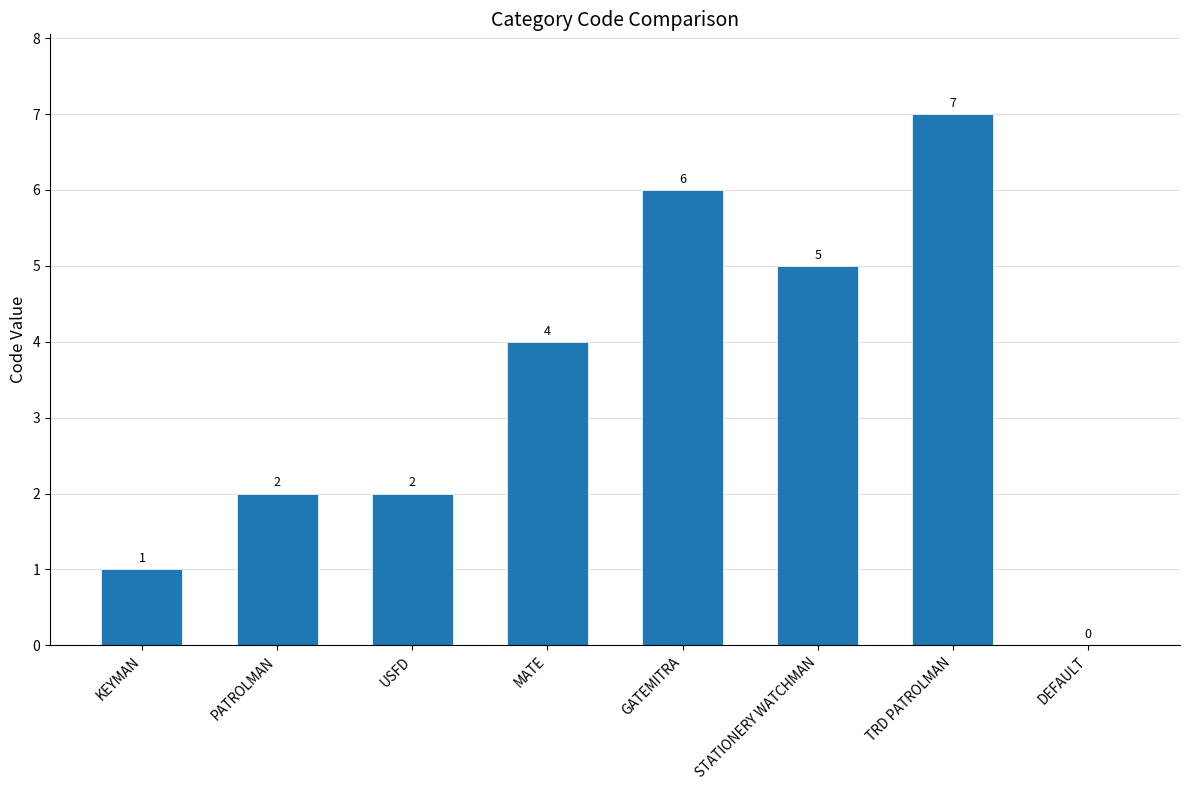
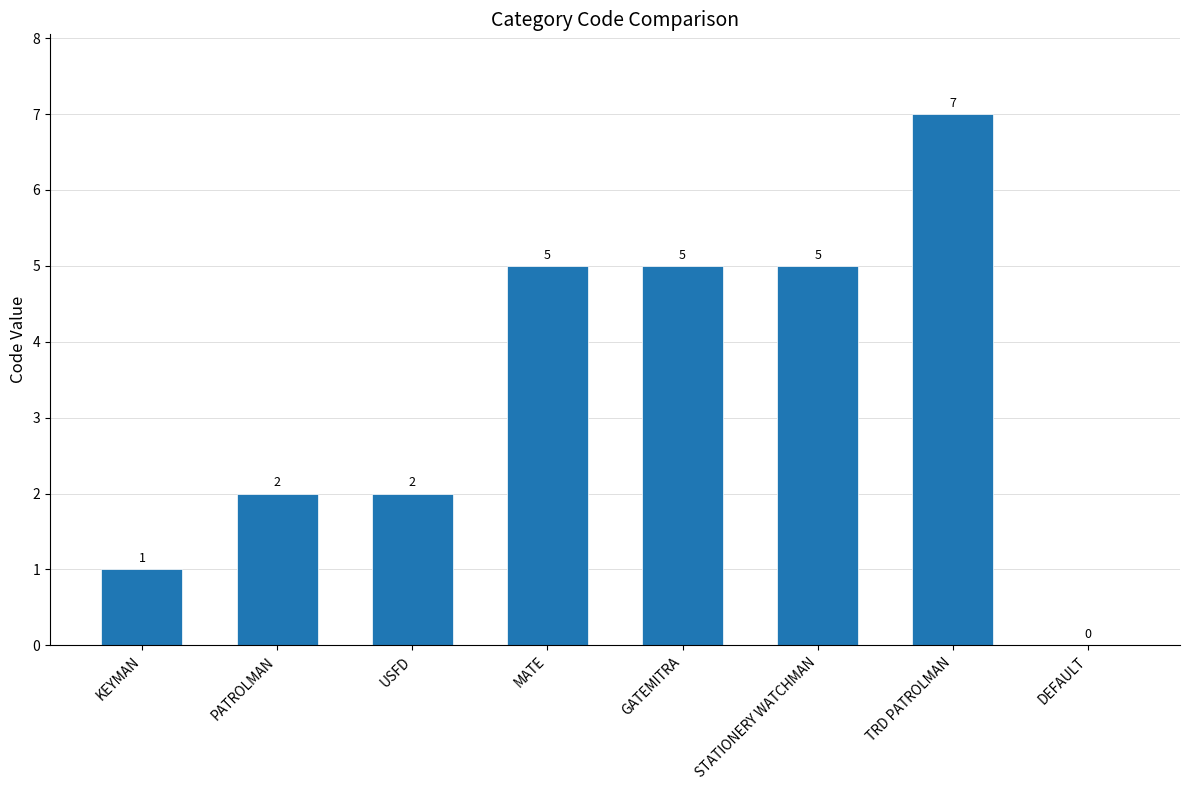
  {
    "KEYMAN": 1,
    "PATROLMAN": 2,
    "USFD": 2,
-   "MATE": 4,
-   "GATEMITRA": 6,
+   "MATE": 5,
+   "GATEMITRA": 5,
    "STATIONERY WATCHMAN": 5,
    "TRD PATROLMAN": 7,
    "DEFAULT": 0
  }
